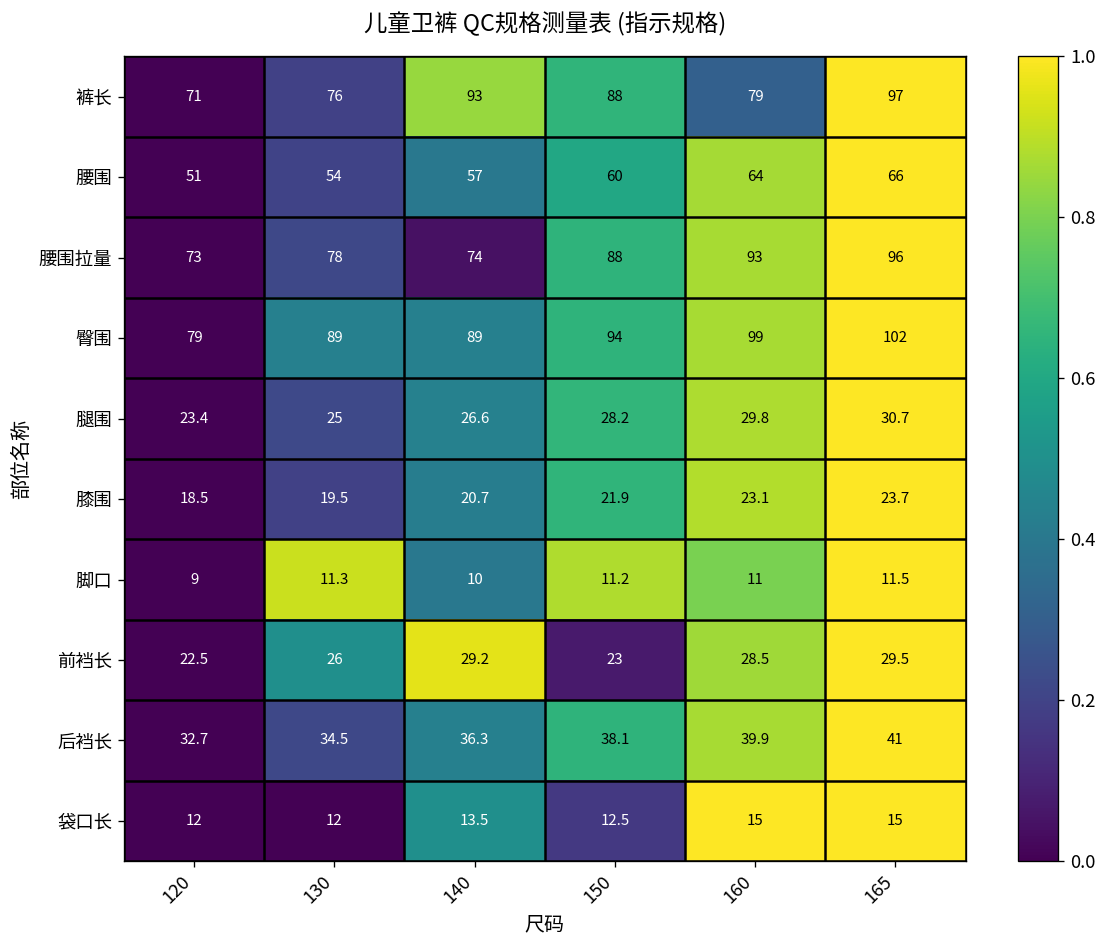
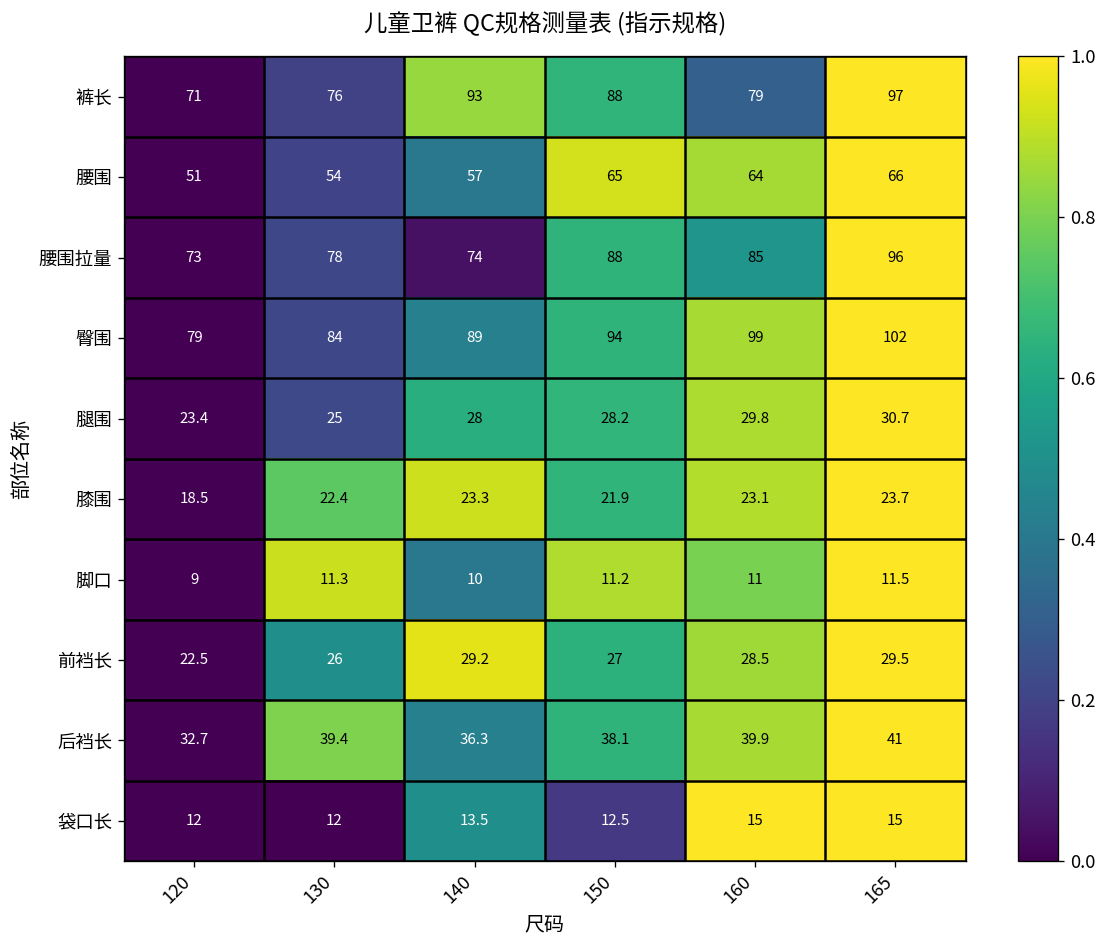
  {
    "裤长": {
      "120": 71,
      "130": 76,
      "140": 93,
      "150": 88,
      "160": 79,
      "165": 97
    },
    "腰围": {
      "120": 51,
      "130": 54,
      "140": 57,
-     "150": 60,
+     "150": 65,
      "160": 64,
      "165": 66
    },
    "腰围拉量": {
      "120": 73,
      "130": 78,
      "140": 74,
      "150": 88,
-     "160": 93,
+     "160": 85,
      "165": 96
    },
    "臀围": {
      "120": 79,
-     "130": 89,
+     "130": 84,
      "140": 89,
      "150": 94,
      "160": 99,
      "165": 102
    },
    "腿围": {
      "120": 23.4,
      "130": 25,
-     "140": 26.6,
+     "140": 28,
      "150": 28.2,
      "160": 29.8,
      "165": 30.7
    },
    "膝围": {
      "120": 18.5,
-     "130": 19.5,
-     "140": 20.7,
+     "130": 22.4,
+     "140": 23.3,
      "150": 21.9,
      "160": 23.1,
      "165": 23.7
    },
    "脚口": {
      "120": 9,
      "130": 11.3,
      "140": 10,
      "150": 11.2,
      "160": 11,
      "165": 11.5
    },
    "前裆长": {
      "120": 22.5,
      "130": 26,
      "140": 29.2,
-     "150": 23,
+     "150": 27,
      "160": 28.5,
      "165": 29.5
    },
    "后裆长": {
      "120": 32.7,
-     "130": 34.5,
+     "130": 39.4,
      "140": 36.3,
      "150": 38.1,
      "160": 39.9,
      "165": 41
    },
    "袋口长": {
      "120": 12,
      "130": 12,
      "140": 13.5,
      "150": 12.5,
      "160": 15,
      "165": 15
    }
  }
